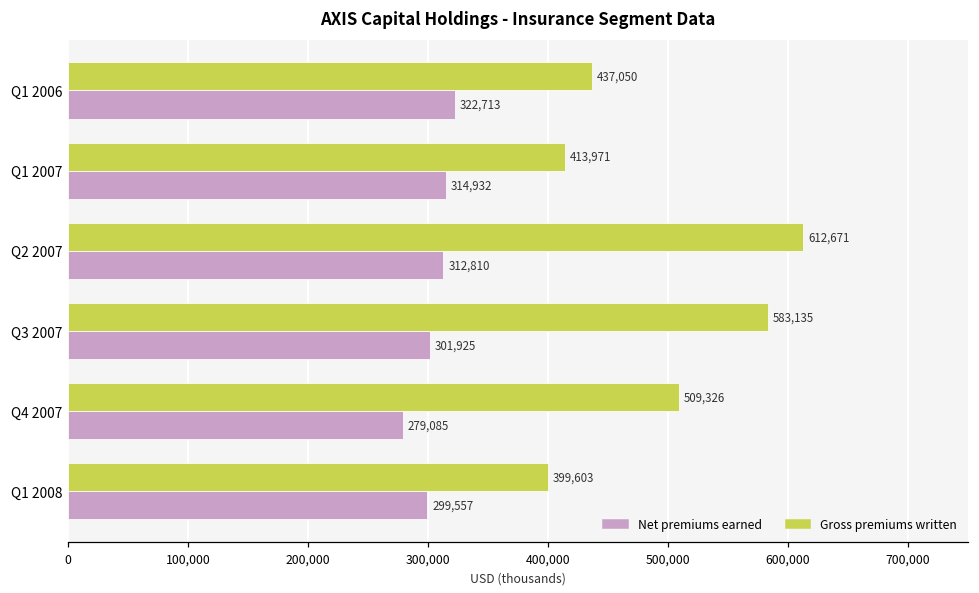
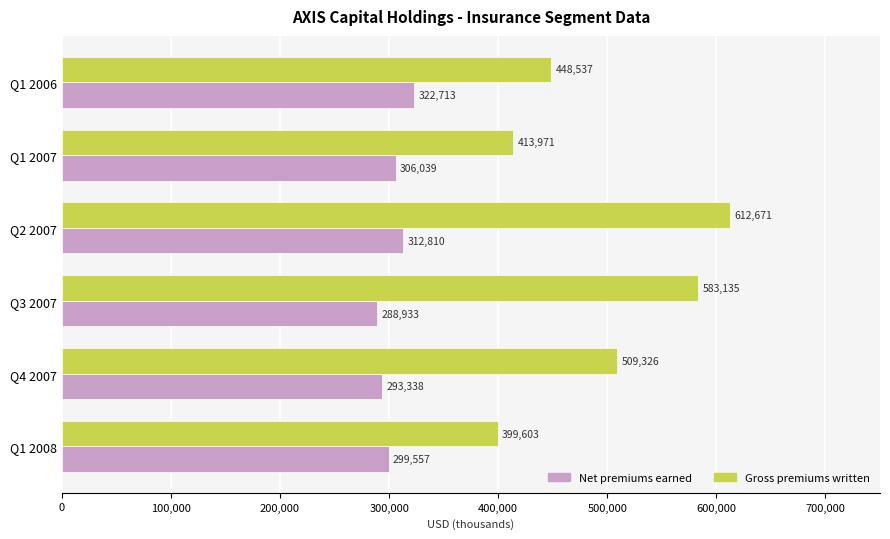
  {
    "Net premiums earned": {
      "Q1 2006": "322,713",
-     "Q1 2007": "314,932",
+     "Q1 2007": "306,039",
      "Q2 2007": "312,810",
-     "Q3 2007": "301,925",
-     "Q4 2007": "279,085",
+     "Q3 2007": "288,933",
+     "Q4 2007": "293,338",
      "Q1 2008": "299,557"
    },
    "Gross premiums written": {
-     "Q1 2006": "437,050",
+     "Q1 2006": "448,537",
      "Q1 2007": "413,971",
      "Q2 2007": "612,671",
      "Q3 2007": "583,135",
      "Q4 2007": "509,326",
      "Q1 2008": "399,603"
    }
  }
